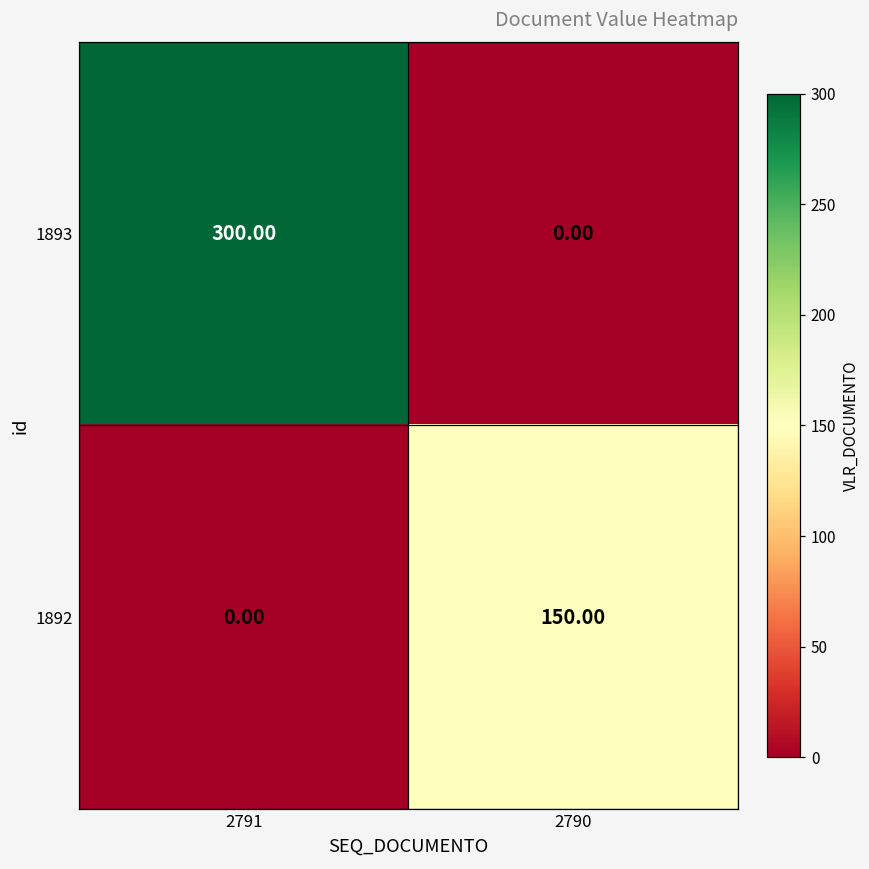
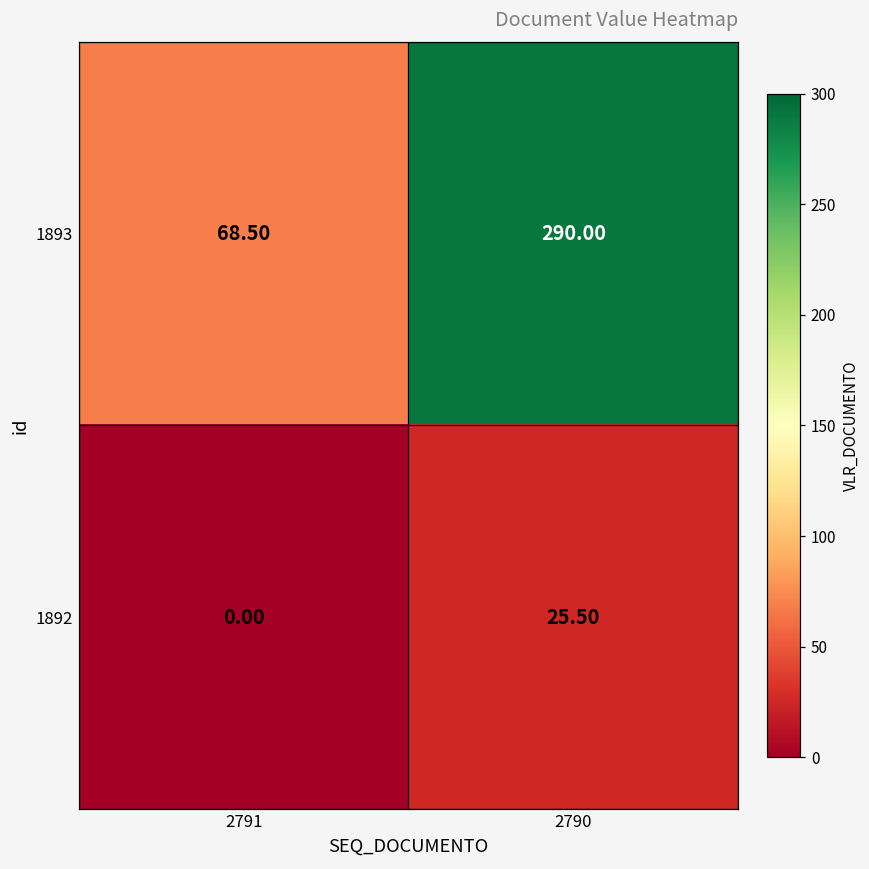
  {
    "1893": {
-     "2791": 300.00,
-     "2790": 0.00
+     "2791": 68.50,
+     "2790": 290.00
    },
    "1892": {
      "2791": 0.00,
-     "2790": 150.00
+     "2790": 25.50
    }
  }
